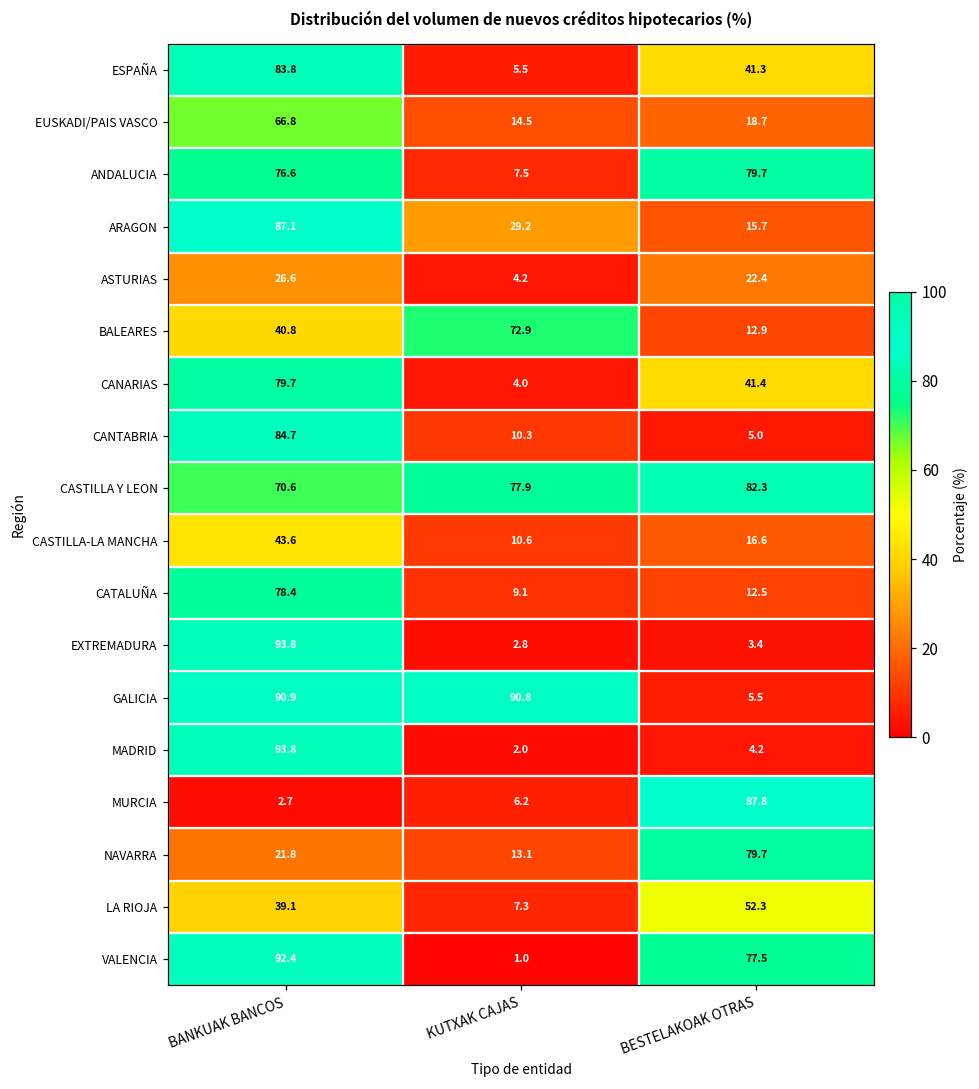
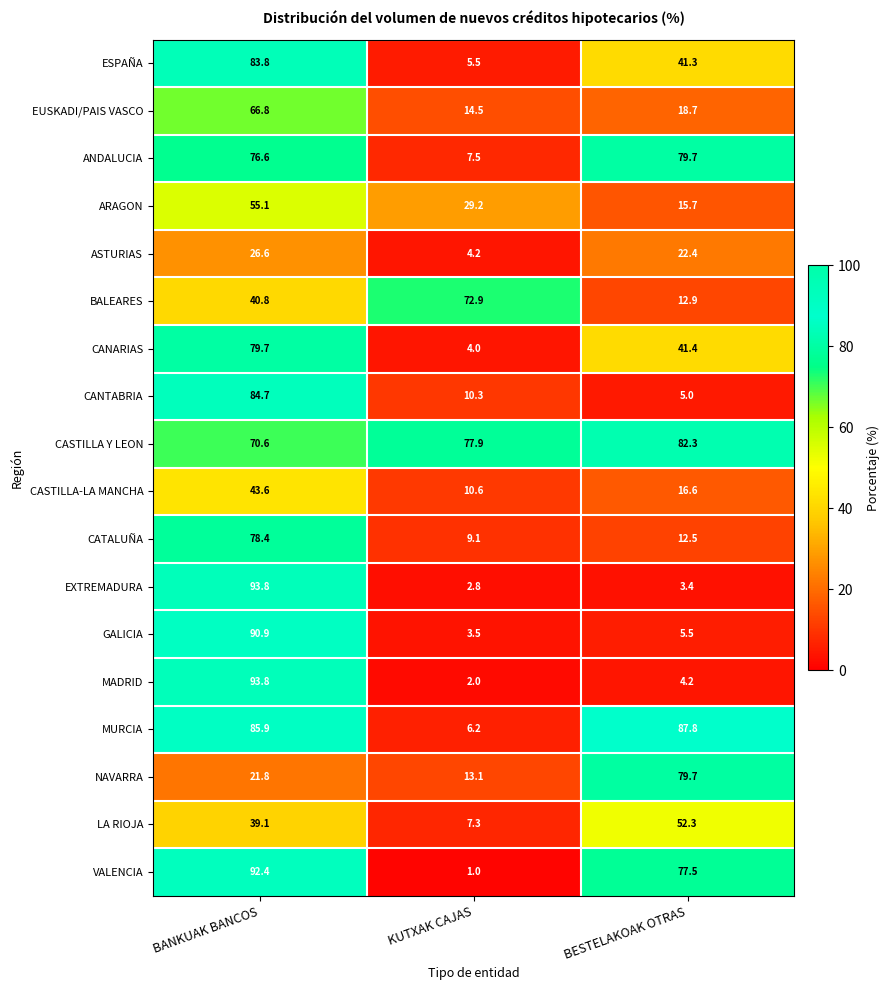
  {
    "ESPAÑA": {
      "BANKUAK BANCOS": 83.8,
      "KUTXAK CAJAS": 5.5,
      "BESTELAKOAK OTRAS": 41.3
    },
    "EUSKADI/PAIS VASCO": {
      "BANKUAK BANCOS": 66.8,
      "KUTXAK CAJAS": 14.5,
      "BESTELAKOAK OTRAS": 18.7
    },
    "ANDALUCIA": {
      "BANKUAK BANCOS": 76.6,
      "KUTXAK CAJAS": 7.5,
      "BESTELAKOAK OTRAS": 79.7
    },
    "ARAGON": {
-     "BANKUAK BANCOS": 87.1,
+     "BANKUAK BANCOS": 55.1,
      "KUTXAK CAJAS": 29.2,
      "BESTELAKOAK OTRAS": 15.7
    },
    "ASTURIAS": {
      "BANKUAK BANCOS": 26.6,
      "KUTXAK CAJAS": 4.2,
      "BESTELAKOAK OTRAS": 22.4
    },
    "BALEARES": {
      "BANKUAK BANCOS": 40.8,
      "KUTXAK CAJAS": 72.9,
      "BESTELAKOAK OTRAS": 12.9
    },
    "CANARIAS": {
      "BANKUAK BANCOS": 79.7,
      "KUTXAK CAJAS": 4.0,
      "BESTELAKOAK OTRAS": 41.4
    },
    "CANTABRIA": {
      "BANKUAK BANCOS": 84.7,
      "KUTXAK CAJAS": 10.3,
      "BESTELAKOAK OTRAS": 5.0
    },
    "CASTILLA Y LEON": {
      "BANKUAK BANCOS": 70.6,
      "KUTXAK CAJAS": 77.9,
      "BESTELAKOAK OTRAS": 82.3
    },
    "CASTILLA-LA MANCHA": {
      "BANKUAK BANCOS": 43.6,
      "KUTXAK CAJAS": 10.6,
      "BESTELAKOAK OTRAS": 16.6
    },
    "CATALUÑA": {
      "BANKUAK BANCOS": 78.4,
      "KUTXAK CAJAS": 9.1,
      "BESTELAKOAK OTRAS": 12.5
    },
    "EXTREMADURA": {
      "BANKUAK BANCOS": 93.8,
      "KUTXAK CAJAS": 2.8,
      "BESTELAKOAK OTRAS": 3.4
    },
    "GALICIA": {
      "BANKUAK BANCOS": 90.9,
-     "KUTXAK CAJAS": 90.8,
+     "KUTXAK CAJAS": 3.5,
      "BESTELAKOAK OTRAS": 5.5
    },
    "MADRID": {
      "BANKUAK BANCOS": 93.8,
      "KUTXAK CAJAS": 2.0,
      "BESTELAKOAK OTRAS": 4.2
    },
    "MURCIA": {
-     "BANKUAK BANCOS": 2.7,
+     "BANKUAK BANCOS": 85.9,
      "KUTXAK CAJAS": 6.2,
      "BESTELAKOAK OTRAS": 87.8
    },
    "NAVARRA": {
      "BANKUAK BANCOS": 21.8,
      "KUTXAK CAJAS": 13.1,
      "BESTELAKOAK OTRAS": 79.7
    },
    "LA RIOJA": {
      "BANKUAK BANCOS": 39.1,
      "KUTXAK CAJAS": 7.3,
      "BESTELAKOAK OTRAS": 52.3
    },
    "VALENCIA": {
      "BANKUAK BANCOS": 92.4,
      "KUTXAK CAJAS": 1.0,
      "BESTELAKOAK OTRAS": 77.5
    }
  }
